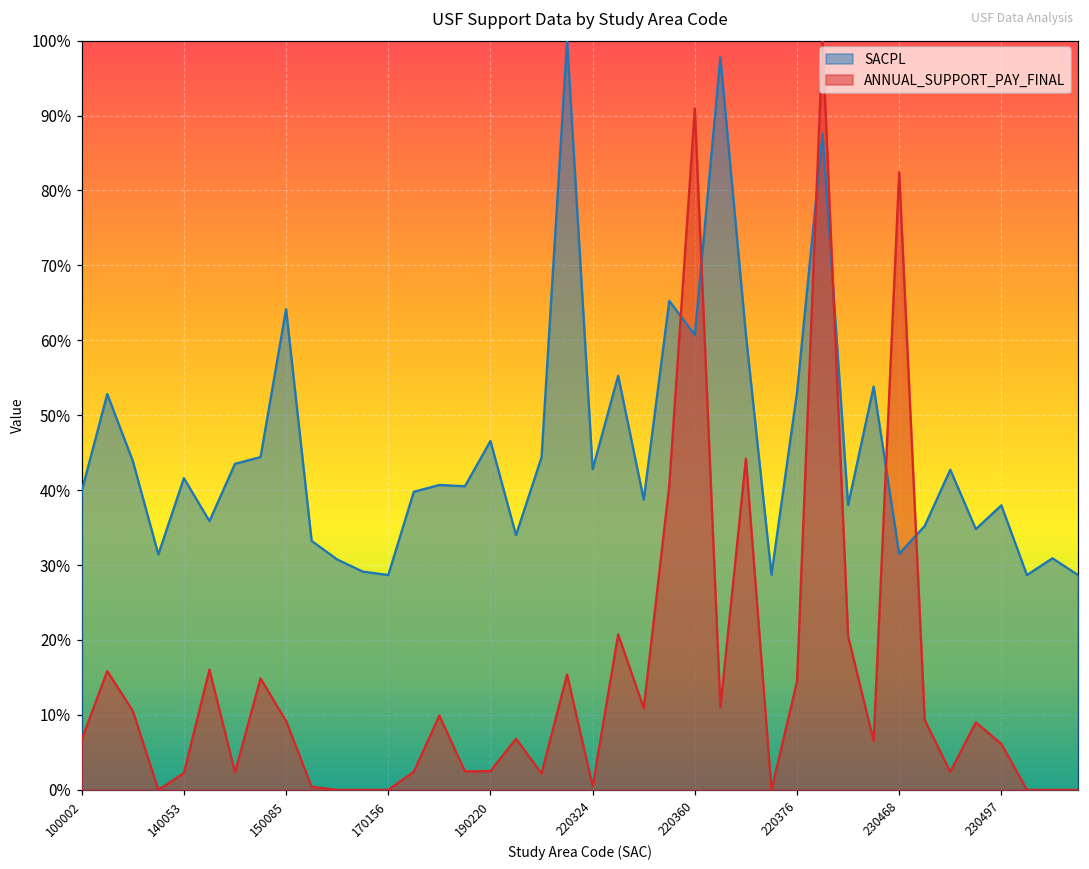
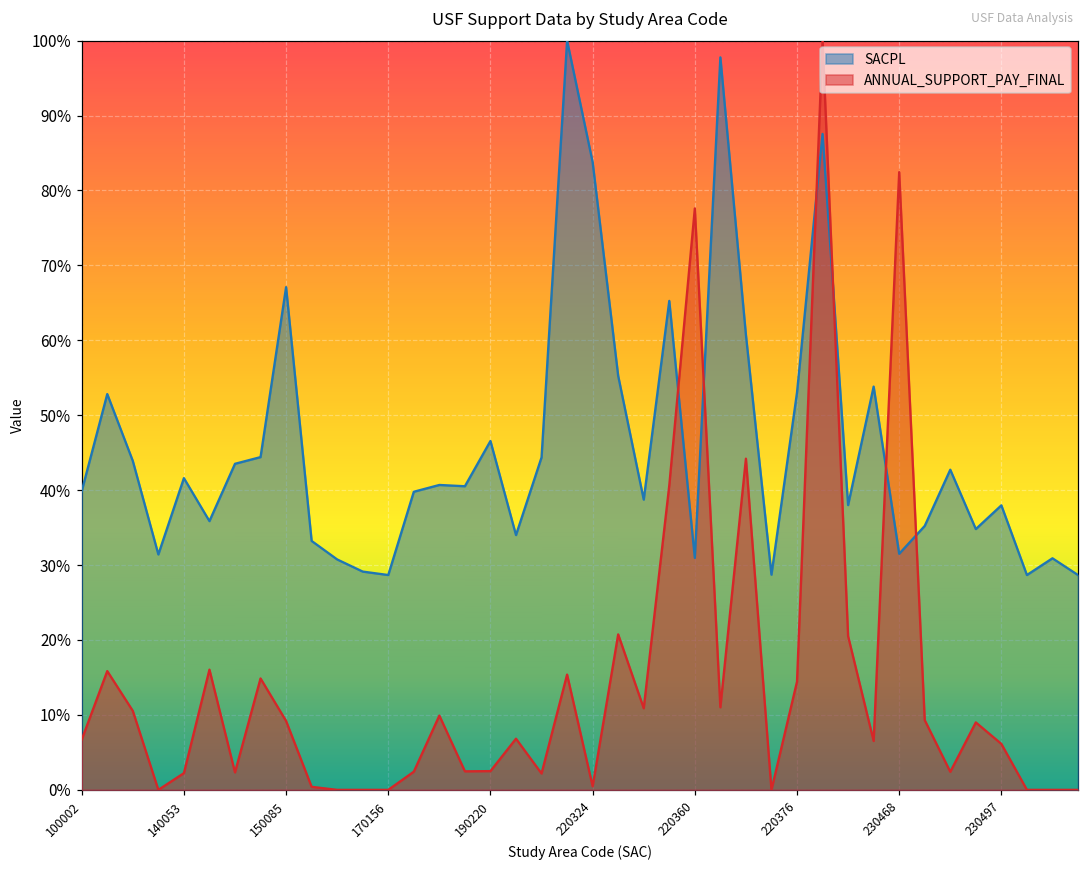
  {
    "SACPL": {
      "100002": "40%",
      "140053": "42%",
-     "150085": "64%",
+     "150085": "67%",
      "170156": "29%",
      "190220": "47%",
-     "220324": "43%",
-     "220360": "61%",
+     "220324": "84%",
+     "220360": "31%",
      "220376": "53%",
      "230468": "32%",
      "230497": "38%"
    },
    "ANNUAL_SUPPORT_PAY_FINAL": {
      "100002": "7%",
      "140053": "2%",
      "150085": "9%",
      "170156": "0%",
      "190220": "3%",
      "220324": "0%",
-     "220360": "91%",
+     "220360": "78%",
      "220376": "14%",
      "230468": "82%",
      "230497": "6%"
    }
  }
